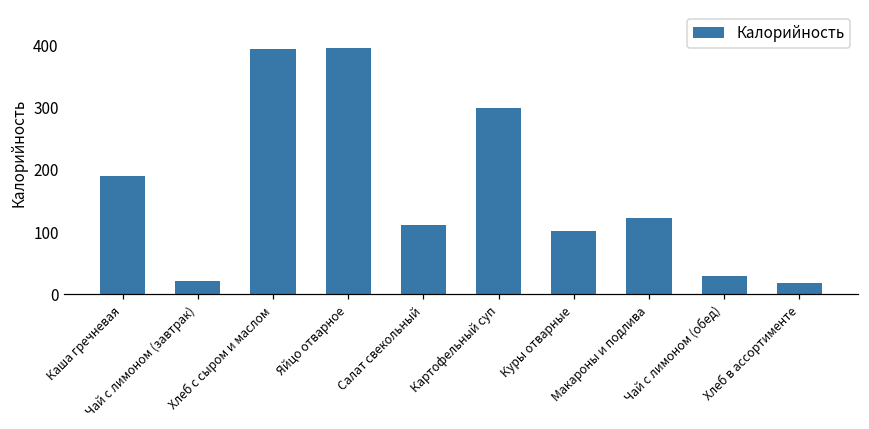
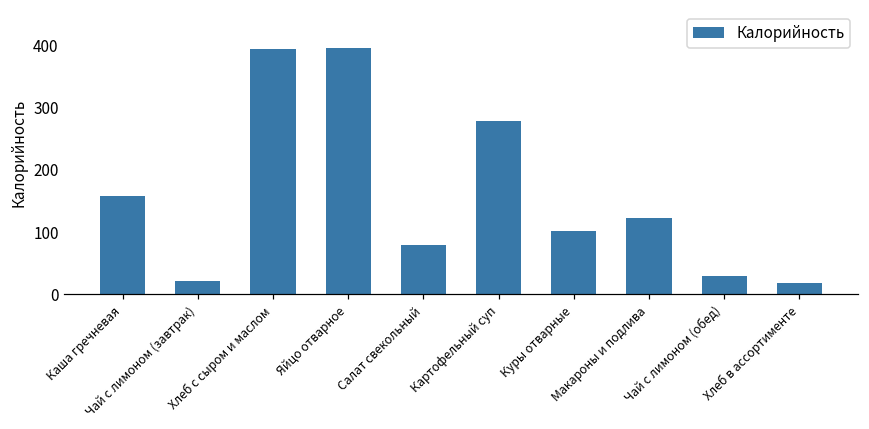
  {
-   "Каша гречневая": 190,
+   "Каша гречневая": 160,
    "Чай с лимоном (завтрак)": 20,
    "Хлеб с сыром и маслом": 390,
    "Яйцо отварное": 400,
-   "Салат свекольный": 110,
-   "Картофельный суп": 300,
+   "Салат свекольный": 80,
+   "Картофельный суп": 280,
    "Куры отварные": 100,
    "Макароны и подлива": 120,
    "Чай с лимоном (обед)": 30,
    "Хлеб в ассортименте": 20
  }
